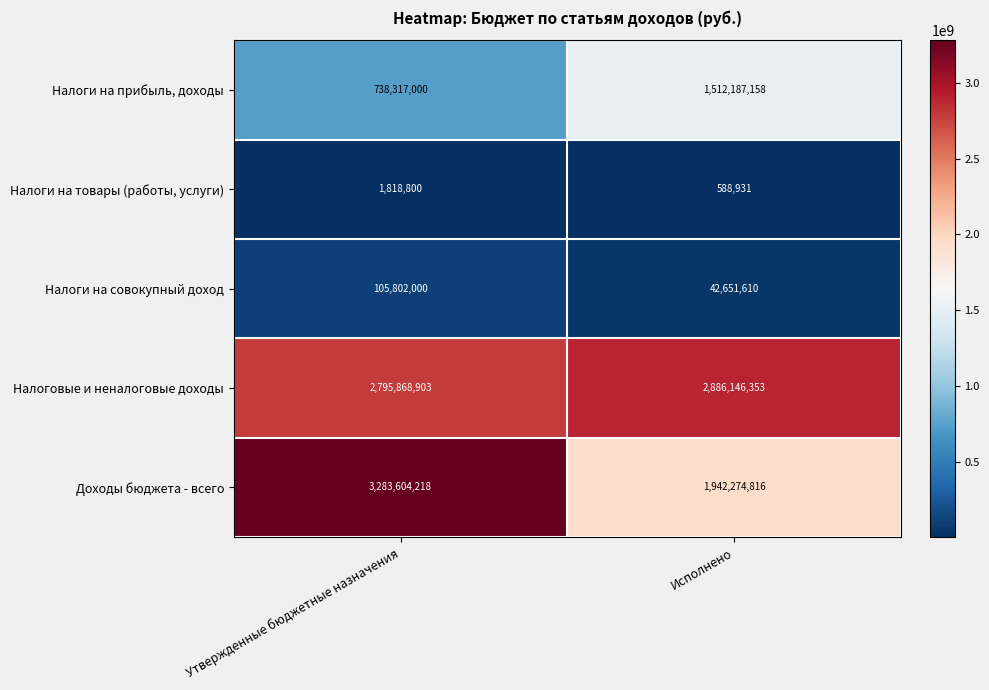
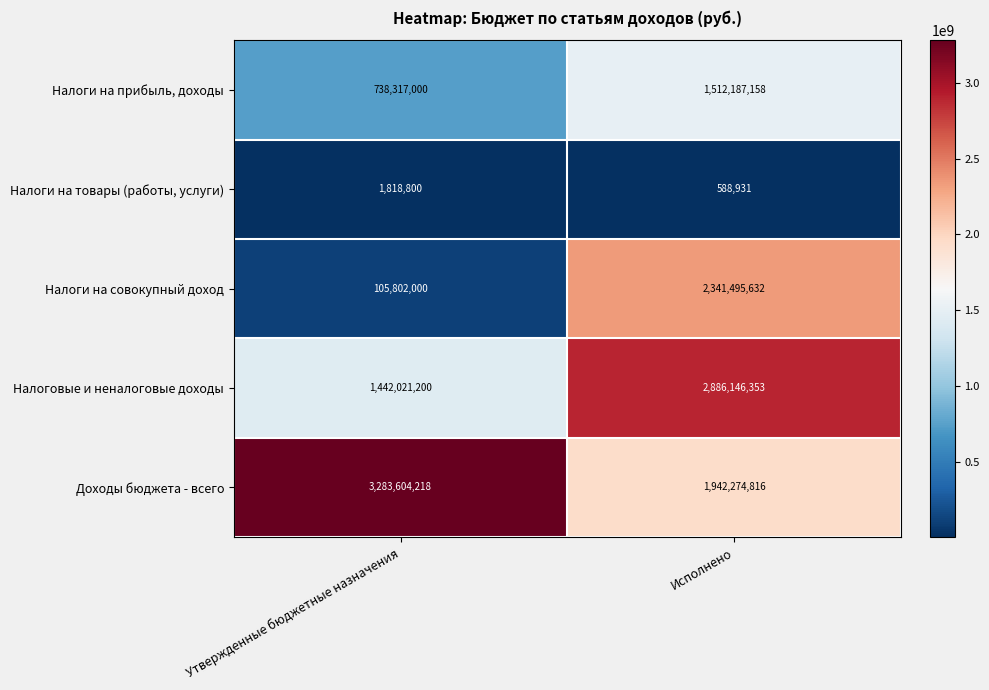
  {
    "Налоги на прибыль, доходы": {
      "Утвержденные бюджетные назначения": "738,317,000",
      "Исполнено": "1,512,187,158"
    },
    "Налоги на товары (работы, услуги)": {
      "Утвержденные бюджетные назначения": "1,818,800",
      "Исполнено": "588,931"
    },
    "Налоги на совокупный доход": {
      "Утвержденные бюджетные назначения": "105,802,000",
-     "Исполнено": "42,651,610"
+     "Исполнено": "2,341,495,632"
    },
    "Налоговые и неналоговые доходы": {
-     "Утвержденные бюджетные назначения": "2,795,868,903",
+     "Утвержденные бюджетные назначения": "1,442,021,200",
      "Исполнено": "2,886,146,353"
    },
    "Доходы бюджета - всего": {
      "Утвержденные бюджетные назначения": "3,283,604,218",
      "Исполнено": "1,942,274,816"
    }
  }
